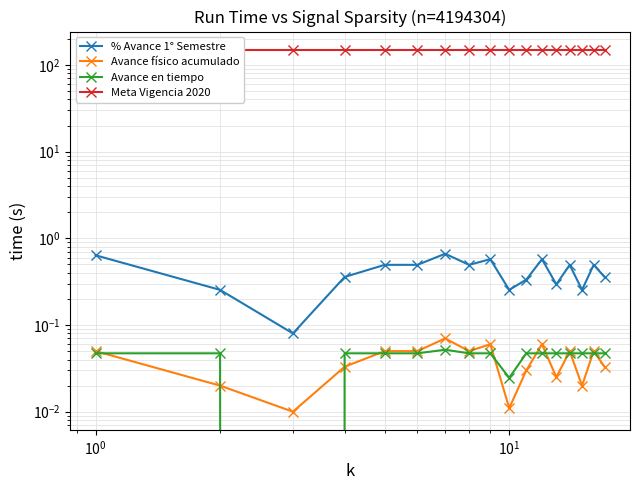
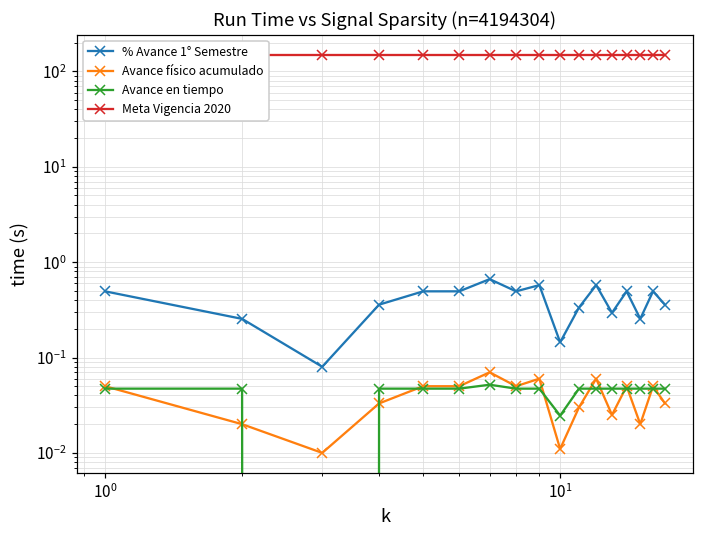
  {
    "% Avance 1° Semestre": {
-     "10^0": 0.6,
-     "10^1": 0.25
+     "10^0": 0.5,
+     "10^1": 0.14
    },
    "Avance físico acumulado": {
      "10^1": 0.011
    },
    "Avance en tiempo": {
      "10^1": 0.025
    },
    "Meta Vigencia 2020": {
      "10^1": 150
    }
  }
